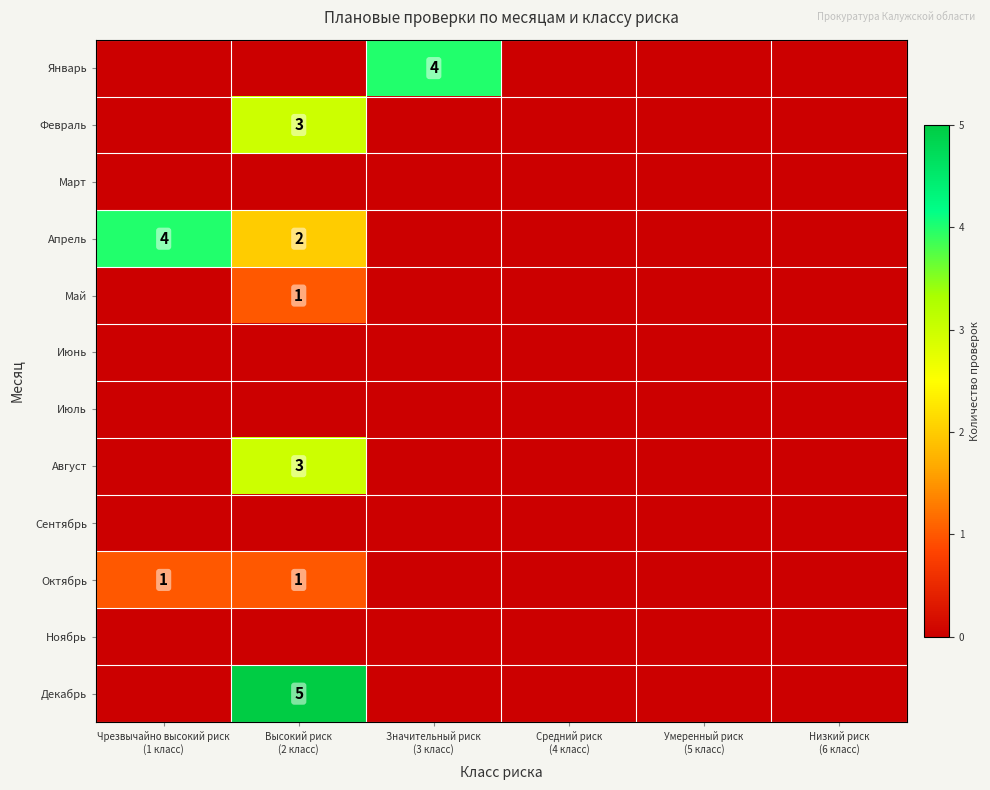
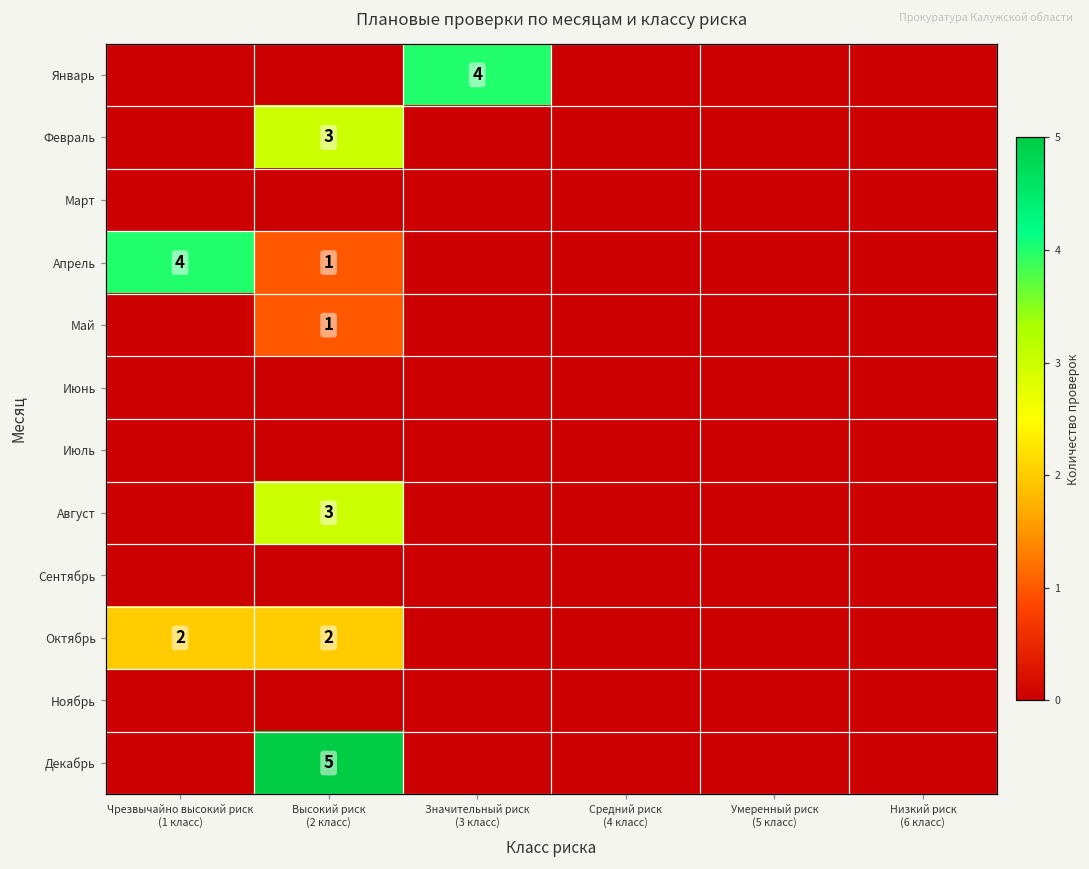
  {
    "Апрель": {
-     "Высокий риск (2 класс)": 2
+     "Высокий риск (2 класс)": 1
    },
    "Октябрь": {
-     "Чрезвычайно высокий риск (1 класс)": 1,
-     "Высокий риск (2 класс)": 1
+     "Чрезвычайно высокий риск (1 класс)": 2,
+     "Высокий риск (2 класс)": 2
    }
  }
